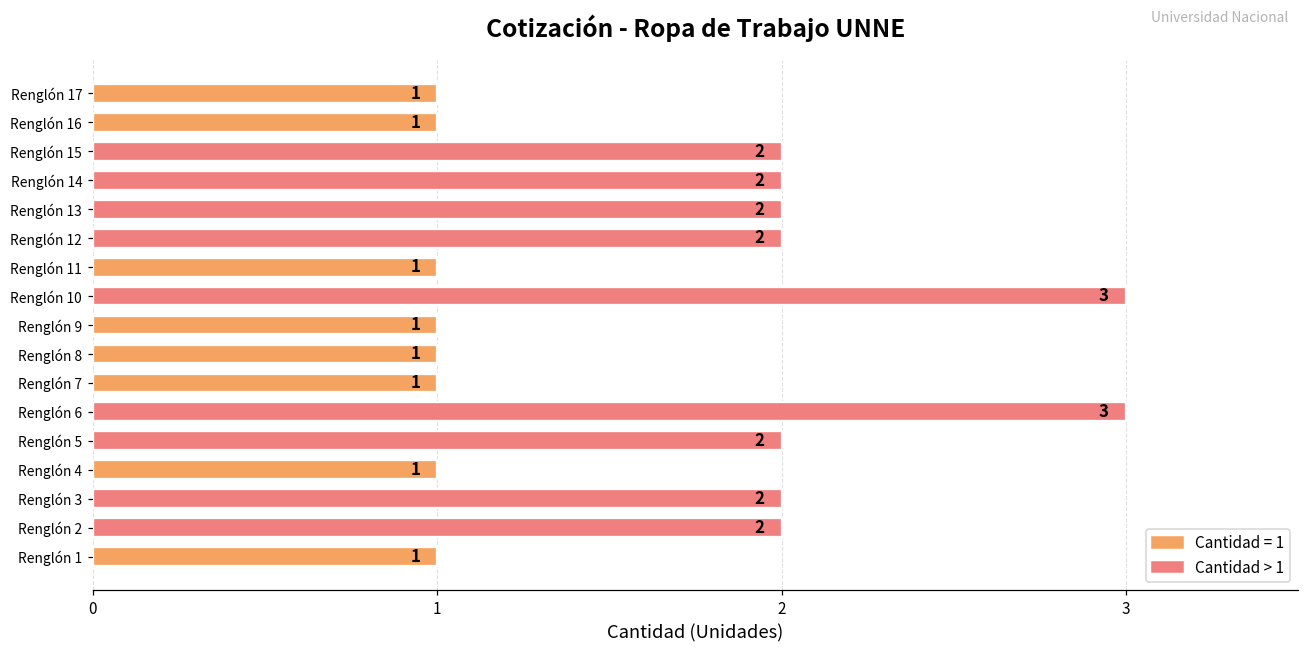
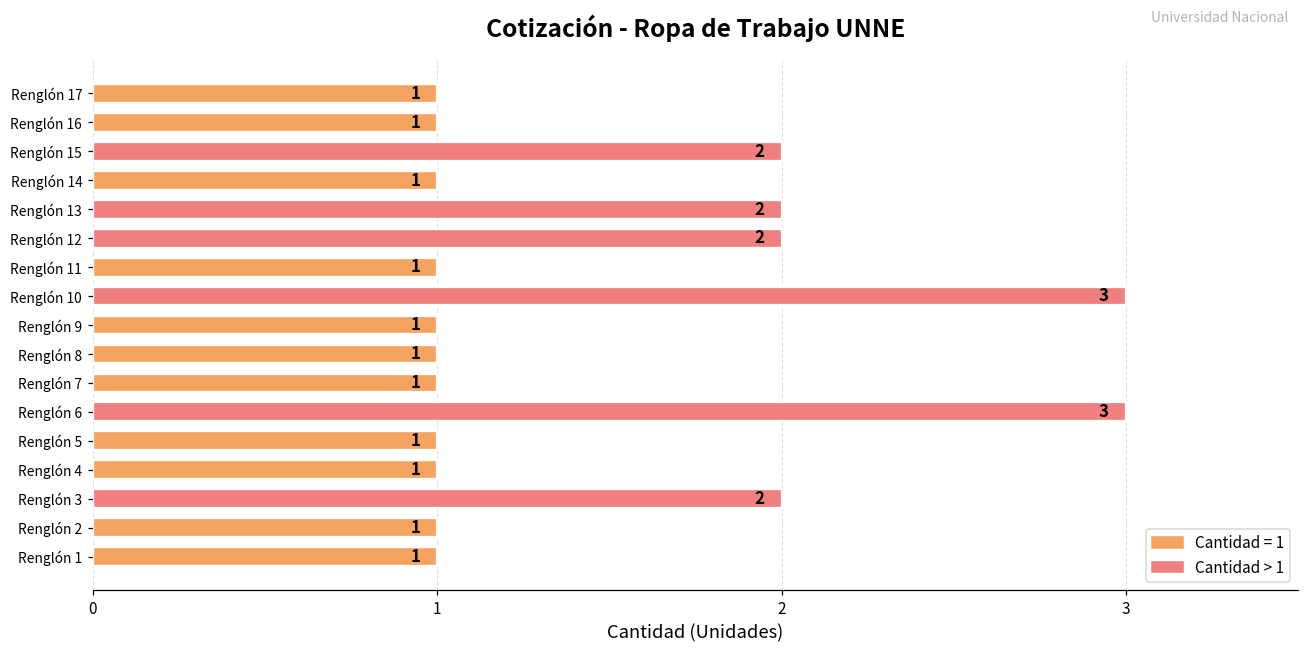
  {
    "Renglón 17": 1,
    "Renglón 16": 1,
    "Renglón 15": 2,
-   "Renglón 14": 2,
+   "Renglón 14": 1,
    "Renglón 13": 2,
    "Renglón 12": 2,
    "Renglón 11": 1,
    "Renglón 10": 3,
    "Renglón 9": 1,
    "Renglón 8": 1,
    "Renglón 7": 1,
    "Renglón 6": 3,
-   "Renglón 5": 2,
+   "Renglón 5": 1,
    "Renglón 4": 1,
    "Renglón 3": 2,
-   "Renglón 2": 2,
+   "Renglón 2": 1,
    "Renglón 1": 1
  }
